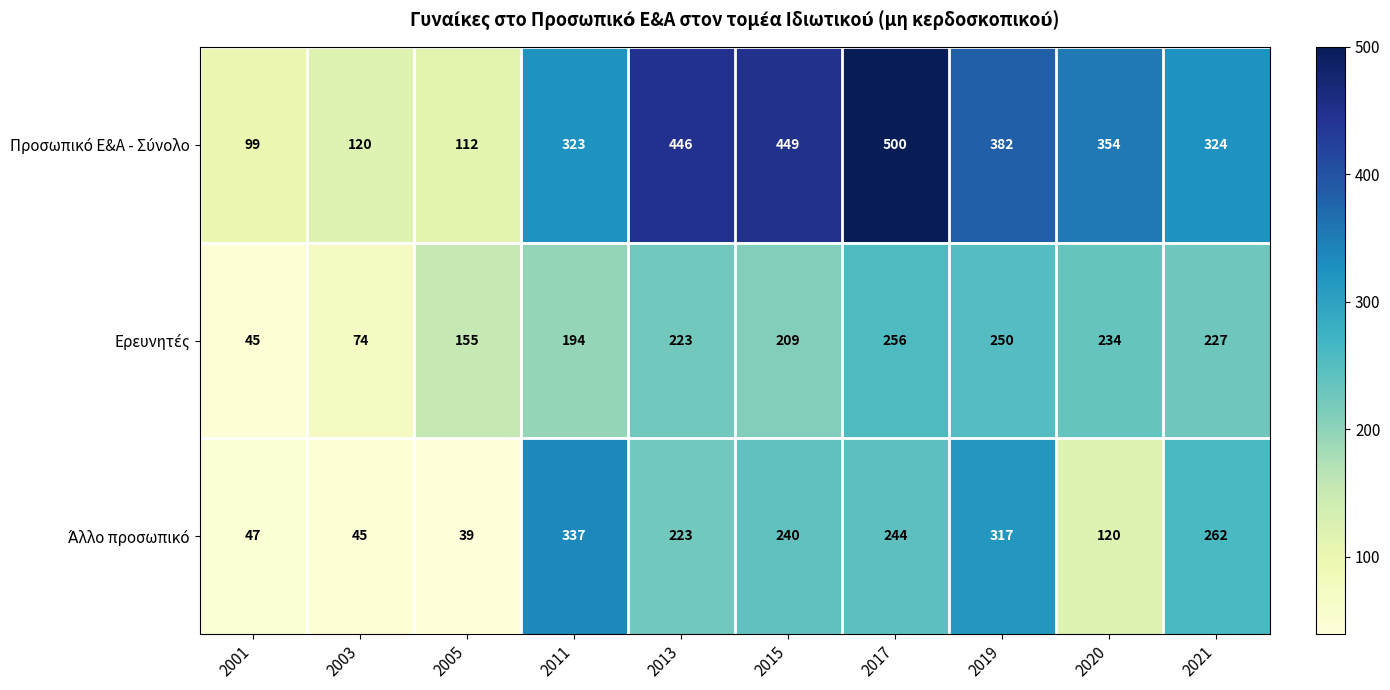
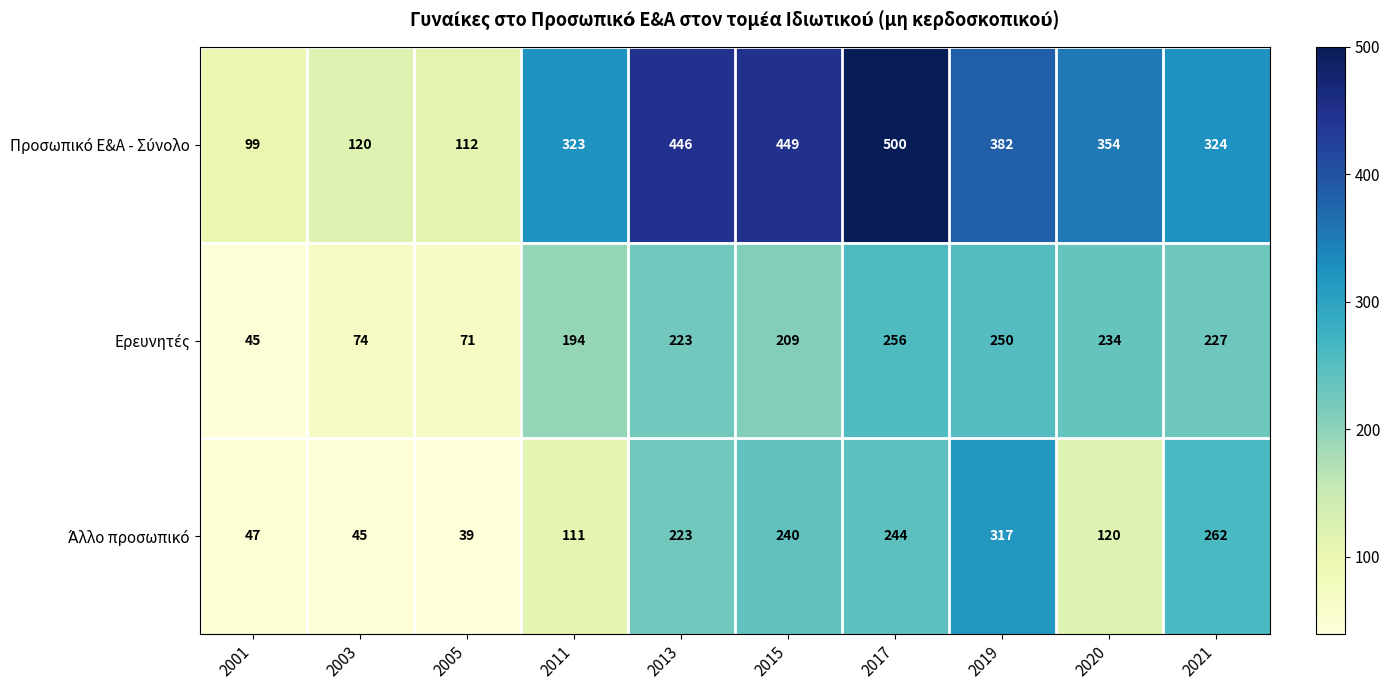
  {
    "Προσωπικό Ε&Α - Σύνολο": {
      "2001": 99,
      "2003": 120,
      "2005": 112,
      "2011": 323,
      "2013": 446,
      "2015": 449,
      "2017": 500,
      "2019": 382,
      "2020": 354,
      "2021": 324
    },
    "Ερευνητές": {
      "2001": 45,
      "2003": 74,
-     "2005": 155,
+     "2005": 71,
      "2011": 194,
      "2013": 223,
      "2015": 209,
      "2017": 256,
      "2019": 250,
      "2020": 234,
      "2021": 227
    },
    "Άλλο προσωπικό": {
      "2001": 47,
      "2003": 45,
      "2005": 39,
-     "2011": 337,
+     "2011": 111,
      "2013": 223,
      "2015": 240,
      "2017": 244,
      "2019": 317,
      "2020": 120,
      "2021": 262
    }
  }
